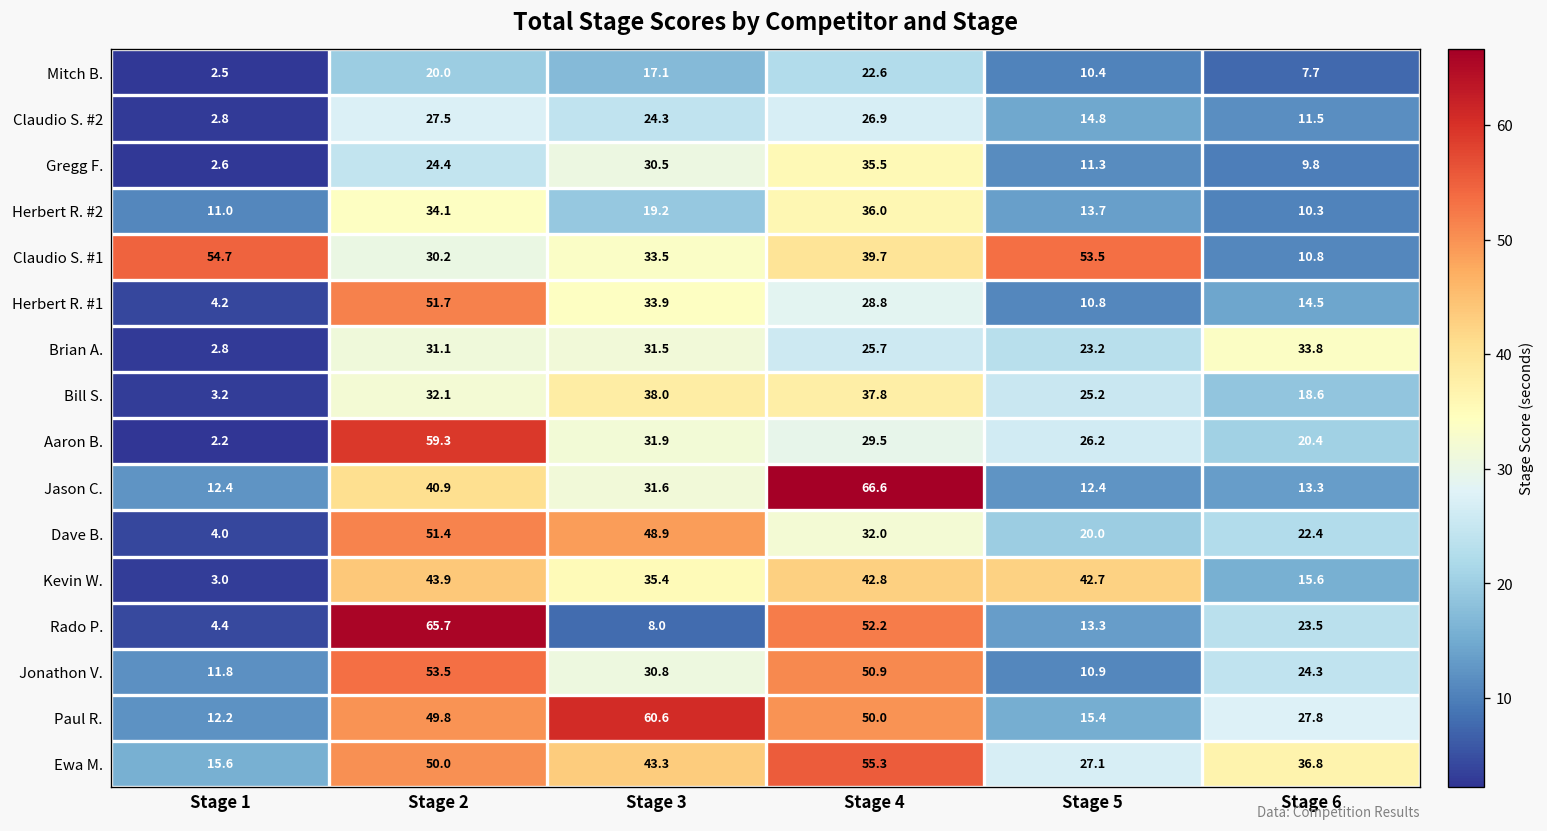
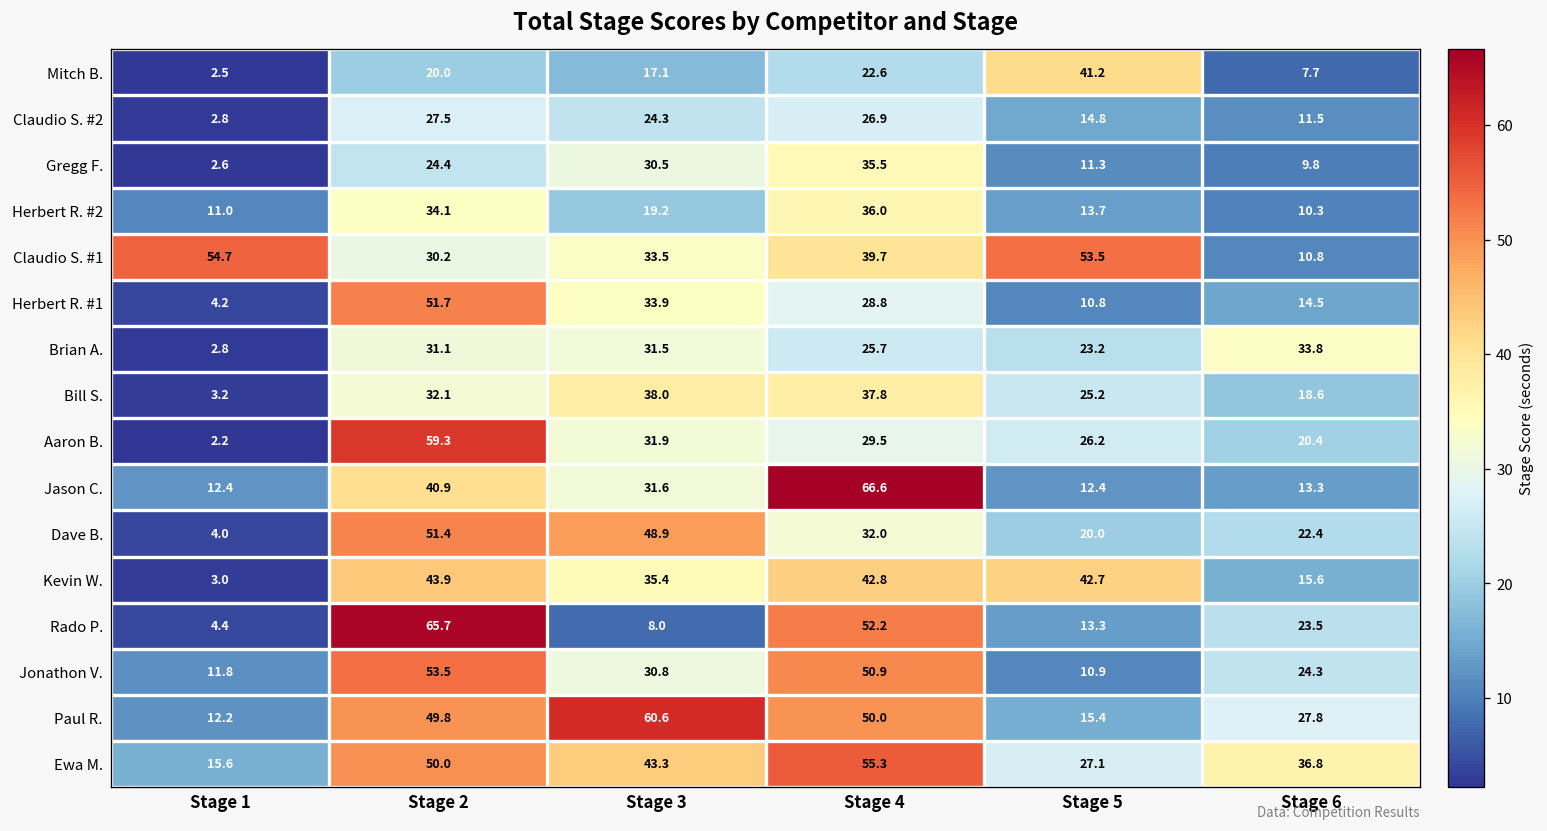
  {
    "Mitch B.": {
      "Stage 1": 2.5,
      "Stage 2": 20.0,
      "Stage 3": 17.1,
      "Stage 4": 22.6,
-     "Stage 5": 10.4,
+     "Stage 5": 41.2,
      "Stage 6": 7.7
    },
    "Claudio S. #2": {
      "Stage 1": 2.8,
      "Stage 2": 27.5,
      "Stage 3": 24.3,
      "Stage 4": 26.9,
      "Stage 5": 14.8,
      "Stage 6": 11.5
    },
    "Gregg F.": {
      "Stage 1": 2.6,
      "Stage 2": 24.4,
      "Stage 3": 30.5,
      "Stage 4": 35.5,
      "Stage 5": 11.3,
      "Stage 6": 9.8
    },
    "Herbert R. #2": {
      "Stage 1": 11.0,
      "Stage 2": 34.1,
      "Stage 3": 19.2,
      "Stage 4": 36.0,
      "Stage 5": 13.7,
      "Stage 6": 10.3
    },
    "Claudio S. #1": {
      "Stage 1": 54.7,
      "Stage 2": 30.2,
      "Stage 3": 33.5,
      "Stage 4": 39.7,
      "Stage 5": 53.5,
      "Stage 6": 10.8
    },
    "Herbert R. #1": {
      "Stage 1": 4.2,
      "Stage 2": 51.7,
      "Stage 3": 33.9,
      "Stage 4": 28.8,
      "Stage 5": 10.8,
      "Stage 6": 14.5
    },
    "Brian A.": {
      "Stage 1": 2.8,
      "Stage 2": 31.1,
      "Stage 3": 31.5,
      "Stage 4": 25.7,
      "Stage 5": 23.2,
      "Stage 6": 33.8
    },
    "Bill S.": {
      "Stage 1": 3.2,
      "Stage 2": 32.1,
      "Stage 3": 38.0,
      "Stage 4": 37.8,
      "Stage 5": 25.2,
      "Stage 6": 18.6
    },
    "Aaron B.": {
      "Stage 1": 2.2,
      "Stage 2": 59.3,
      "Stage 3": 31.9,
      "Stage 4": 29.5,
      "Stage 5": 26.2,
      "Stage 6": 20.4
    },
    "Jason C.": {
      "Stage 1": 12.4,
      "Stage 2": 40.9,
      "Stage 3": 31.6,
      "Stage 4": 66.6,
      "Stage 5": 12.4,
      "Stage 6": 13.3
    },
    "Dave B.": {
      "Stage 1": 4.0,
      "Stage 2": 51.4,
      "Stage 3": 48.9,
      "Stage 4": 32.0,
      "Stage 5": 20.0,
      "Stage 6": 22.4
    },
    "Kevin W.": {
      "Stage 1": 3.0,
      "Stage 2": 43.9,
      "Stage 3": 35.4,
      "Stage 4": 42.8,
      "Stage 5": 42.7,
      "Stage 6": 15.6
    },
    "Rado P.": {
      "Stage 1": 4.4,
      "Stage 2": 65.7,
      "Stage 3": 8.0,
      "Stage 4": 52.2,
      "Stage 5": 13.3,
      "Stage 6": 23.5
    },
    "Jonathon V.": {
      "Stage 1": 11.8,
      "Stage 2": 53.5,
      "Stage 3": 30.8,
      "Stage 4": 50.9,
      "Stage 5": 10.9,
      "Stage 6": 24.3
    },
    "Paul R.": {
      "Stage 1": 12.2,
      "Stage 2": 49.8,
      "Stage 3": 60.6,
      "Stage 4": 50.0,
      "Stage 5": 15.4,
      "Stage 6": 27.8
    },
    "Ewa M.": {
      "Stage 1": 15.6,
      "Stage 2": 50.0,
      "Stage 3": 43.3,
      "Stage 4": 55.3,
      "Stage 5": 27.1,
      "Stage 6": 36.8
    }
  }
